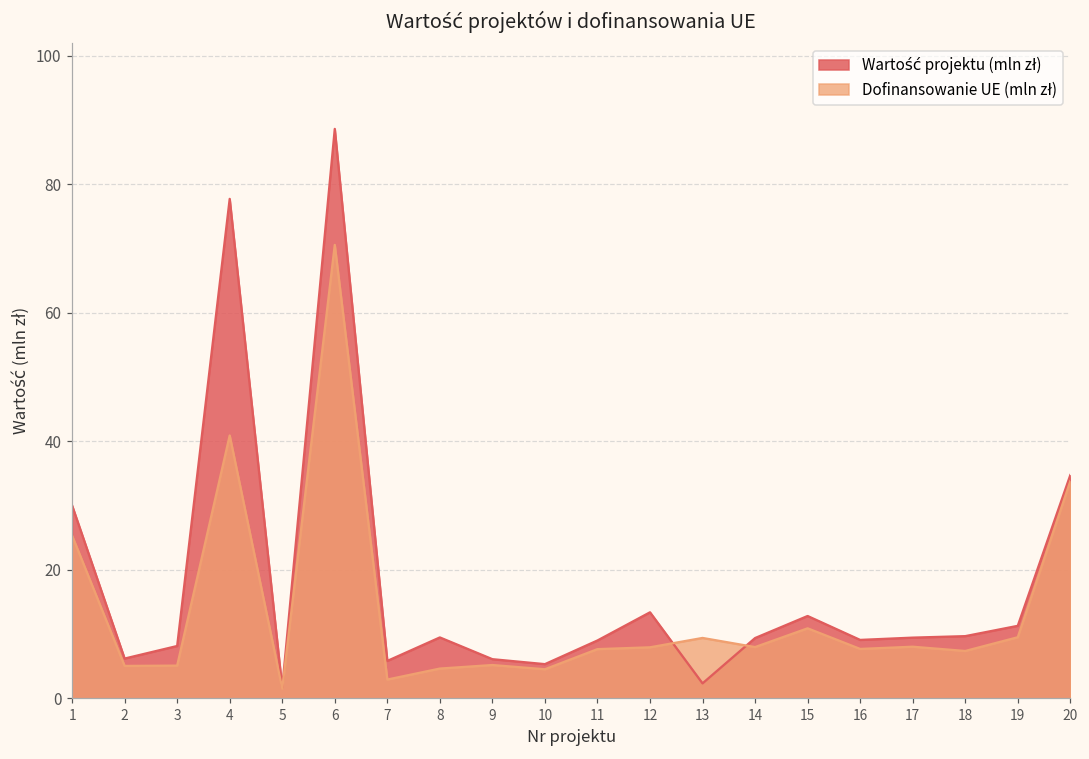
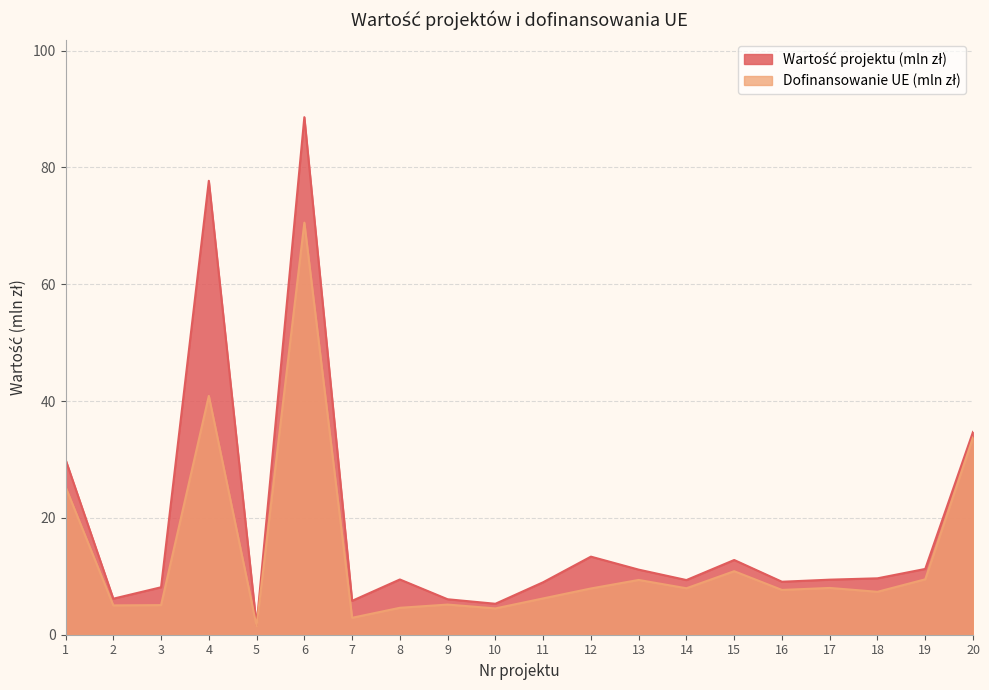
  {
    "Wartość projektu (mln zł)": {
      "1": 30,
      "2": 6,
      "3": 8,
      "4": 78,
      "6": 89,
      "7": 6,
      "8": 9,
      "9": 6,
      "10": 5,
      "11": 9,
      "12": 13,
-     "13": 2,
+     "13": 11,
      "14": 9,
      "15": 13,
      "16": 9,
      "17": 9,
      "18": 10,
      "19": 11,
      "20": 35
    },
    "Dofinansowanie UE (mln zł)": {
      "1": 25,
      "2": 5,
      "3": 5,
      "4": 41,
      "6": 71,
      "7": 3,
      "8": 5,
      "9": 5,
      "10": 5,
-     "11": 8,
+     "11": 6,
      "12": 8,
      "13": 9,
      "14": 8,
      "15": 11,
      "16": 8,
      "17": 8,
      "18": 7,
      "19": 9,
      "20": 34
    }
  }
